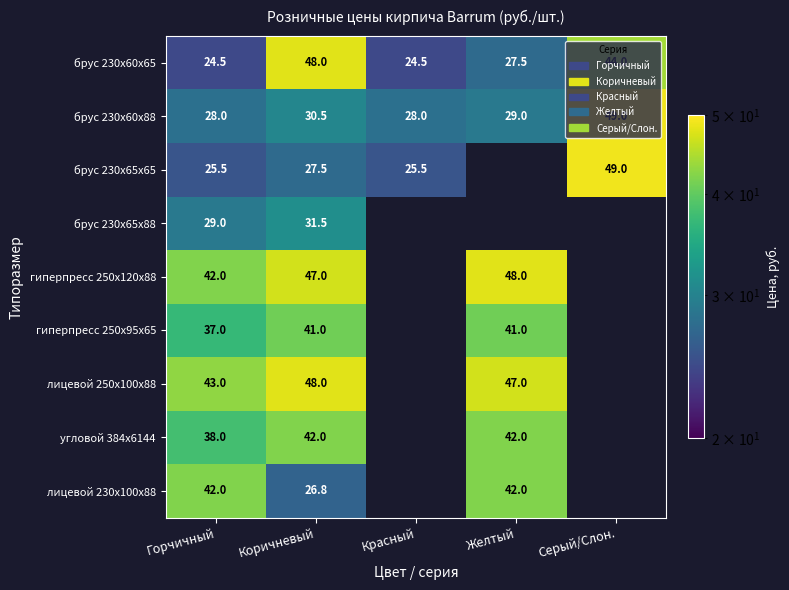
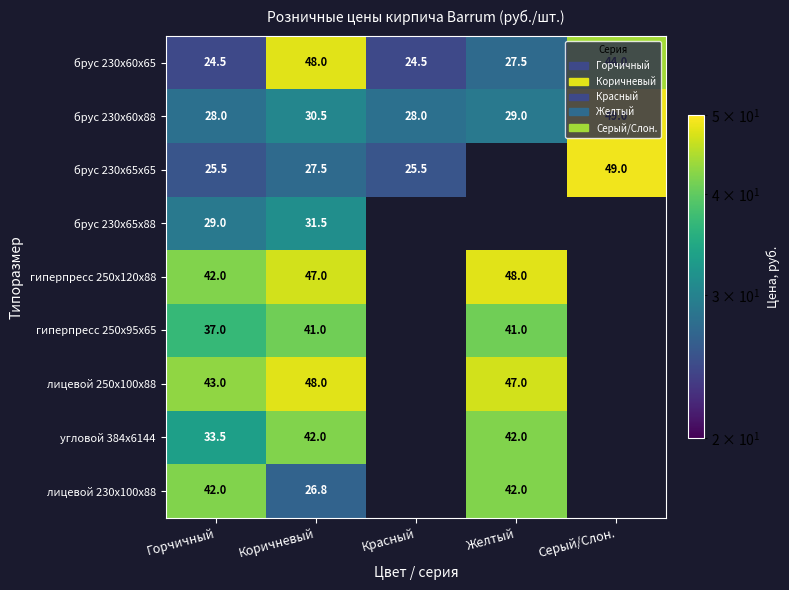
  {
    "брус 230х60х65": {
      "Горчичный": 24.5,
      "Коричневый": 48.0,
      "Красный": 24.5,
      "Желтый": 27.5
    },
    "брус 230х60х88": {
      "Горчичный": 28.0,
      "Коричневый": 30.5,
      "Красный": 28.0,
      "Желтый": 29.0
    },
    "брус 230х65х65": {
      "Горчичный": 25.5,
      "Коричневый": 27.5,
      "Красный": 25.5,
      "Серый/Слон.": 49.0
    },
    "брус 230х65х88": {
      "Горчичный": 29.0,
      "Коричневый": 31.5
    },
    "гиперпресс 250х120х88": {
      "Горчичный": 42.0,
      "Коричневый": 47.0,
      "Желтый": 48.0
    },
    "гиперпресс 250х95х65": {
      "Горчичный": 37.0,
      "Коричневый": 41.0,
      "Желтый": 41.0
    },
    "лицевой 250х100х88": {
      "Горчичный": 43.0,
      "Коричневый": 48.0,
      "Желтый": 47.0
    },
    "угловой 384х6144": {
-     "Горчичный": 38.0,
+     "Горчичный": 33.5,
      "Коричневый": 42.0,
      "Желтый": 42.0
    },
    "лицевой 230х100х88": {
      "Горчичный": 42.0,
      "Коричневый": 26.8,
      "Желтый": 42.0
    }
  }
